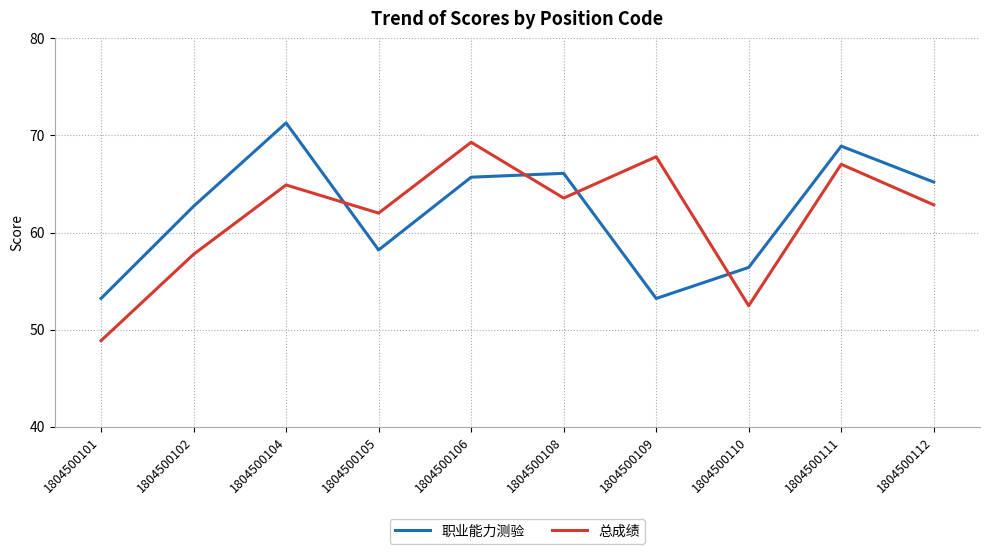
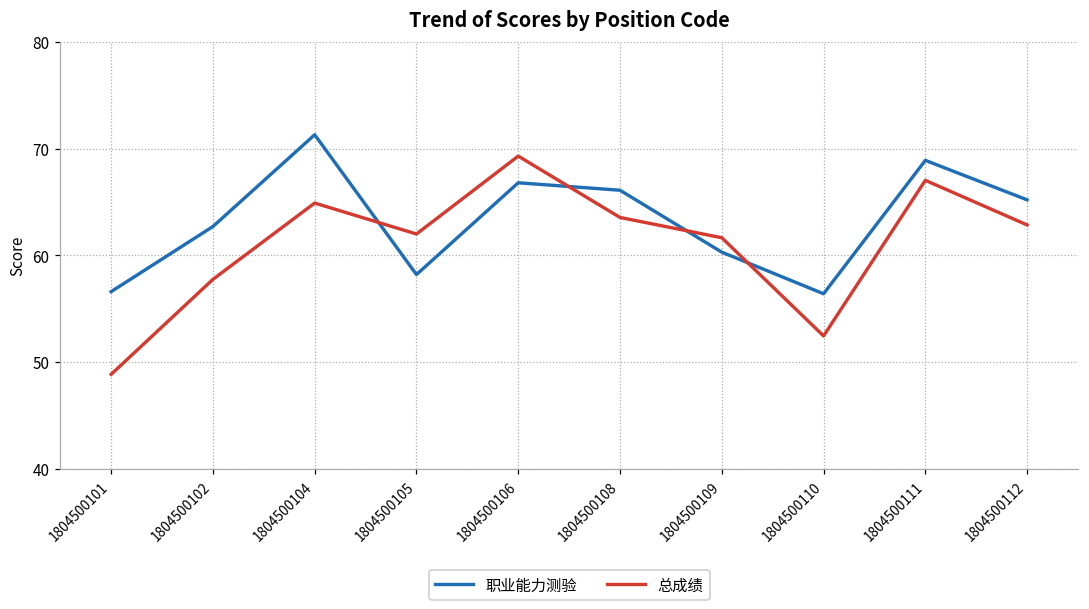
  {
    "职业能力测验": {
-     "1804500101": 53,
+     "1804500101": 57,
      "1804500102": 63,
      "1804500104": 71,
      "1804500105": 58,
-     "1804500106": 66,
+     "1804500106": 67,
      "1804500108": 66,
-     "1804500109": 53,
+     "1804500109": 60,
      "1804500110": 56,
      "1804500111": 69,
      "1804500112": 65
    },
    "总成绩": {
      "1804500101": 49,
      "1804500102": 58,
      "1804500104": 65,
      "1804500105": 62,
      "1804500106": 69,
      "1804500108": 64,
-     "1804500109": 68,
+     "1804500109": 62,
      "1804500110": 52,
      "1804500111": 67,
      "1804500112": 63
    }
  }
